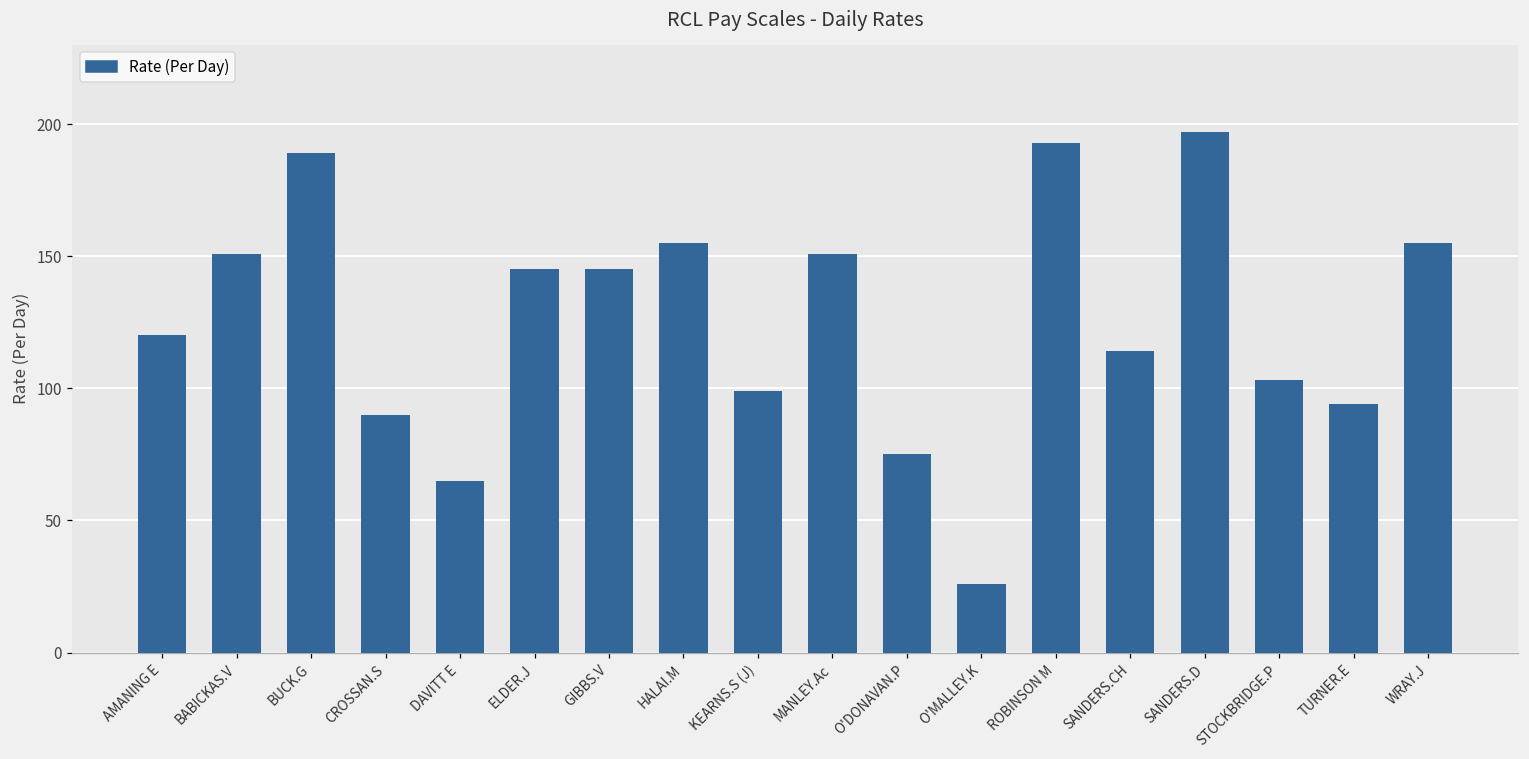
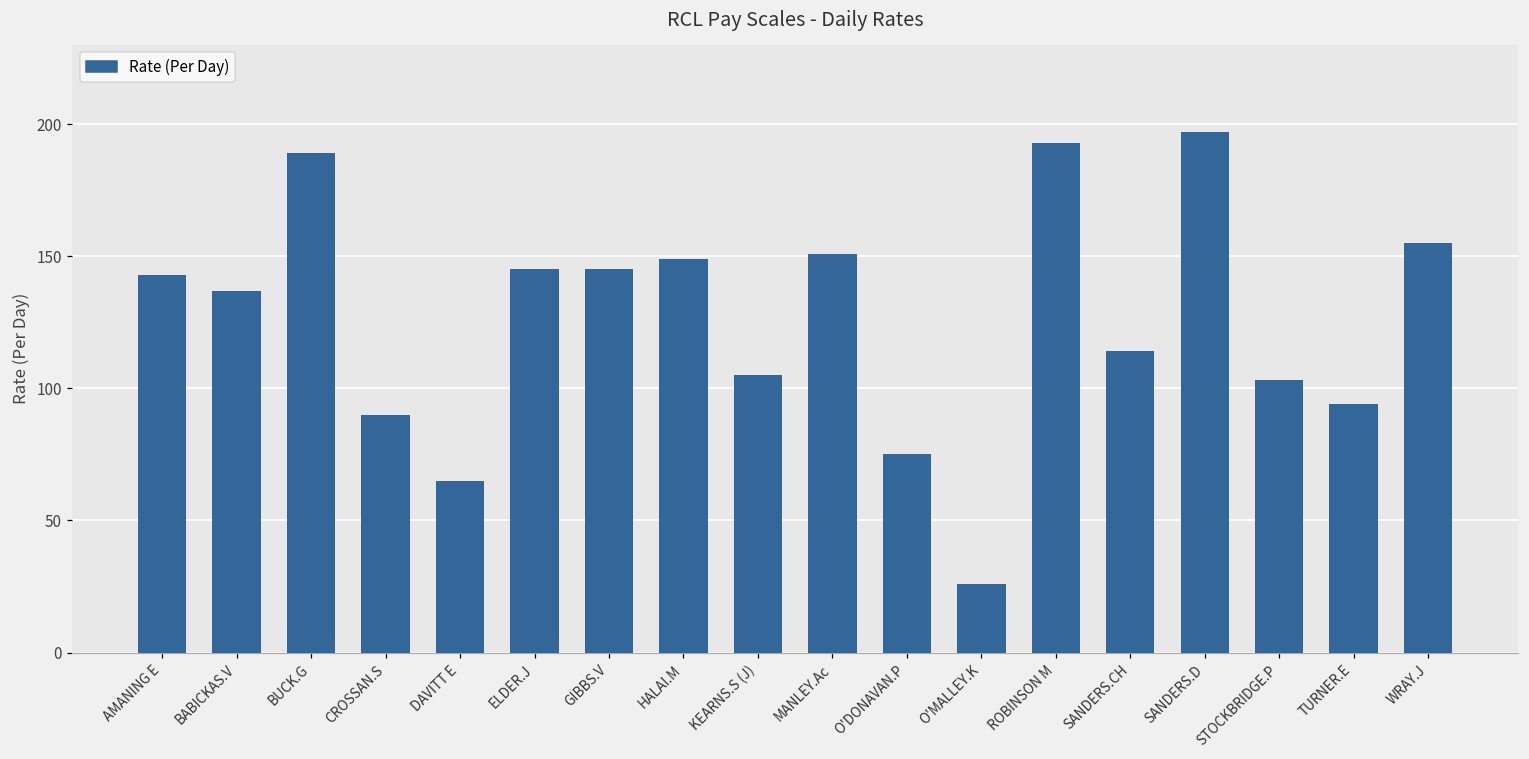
  {
-   "AMANING E": 120,
-   "BABICKAS.V": 151,
+   "AMANING E": 143,
+   "BABICKAS.V": 137,
    "BUCK.G": 189,
    "CROSSAN.S": 90,
    "DAVITT E": 65,
    "ELDER.J": 145,
    "GIBBS.V": 145,
-   "HALAI.M": 155,
-   "KEARNS.S (J)": 99,
+   "HALAI.M": 149,
+   "KEARNS.S (J)": 105,
    "MANLEY.Ac": 151,
    "O'DONAVAN.P": 75,
    "O'MALLEY.K": 26,
    "ROBINSON M": 193,
    "SANDERS.CH": 114,
    "SANDERS.D": 197,
    "STOCKBRIDGE.P": 103,
    "TURNER.E": 94,
    "WRAY.J": 155
  }
